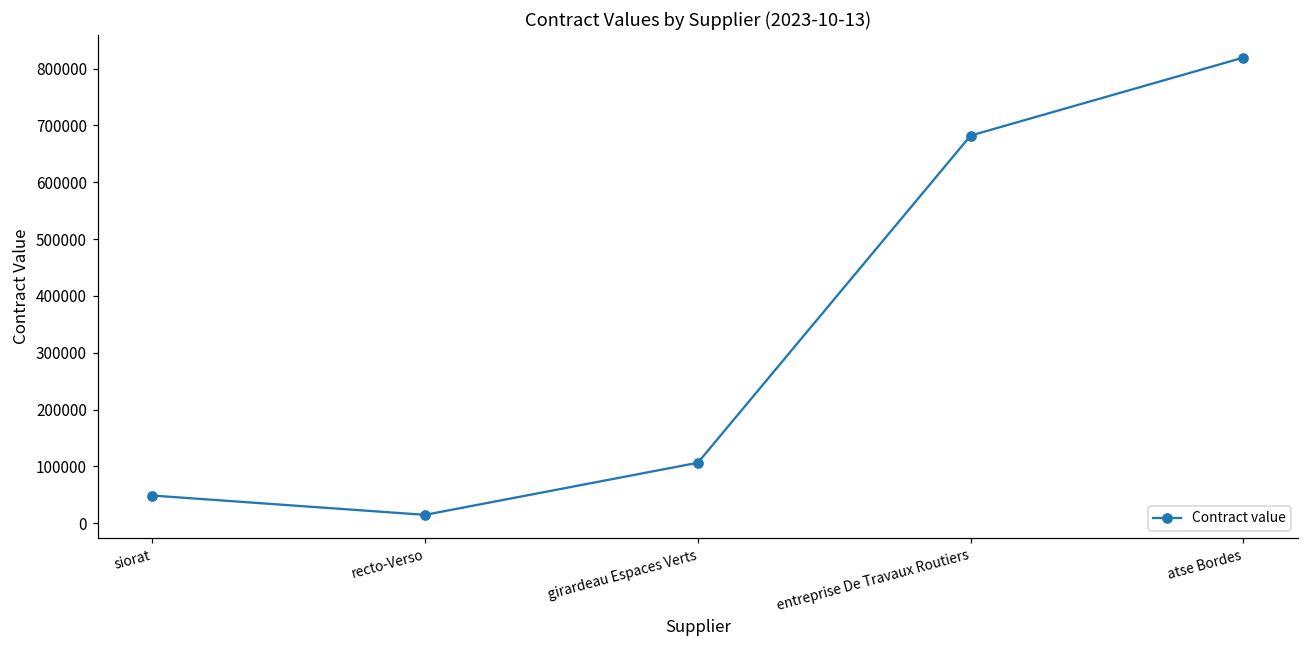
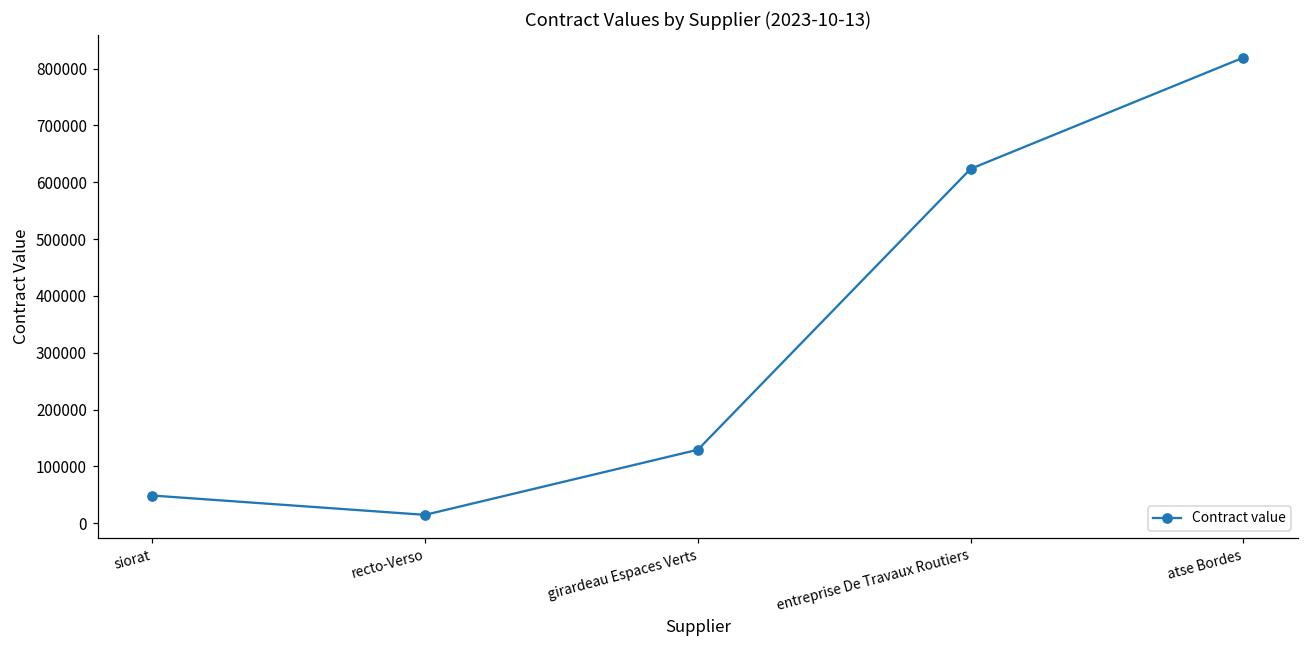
  {
    "siorat": 50000,
    "recto-Verso": 10000,
-   "girardeau Espaces Verts": 110000,
-   "entreprise De Travaux Routiers": 680000,
+   "girardeau Espaces Verts": 130000,
+   "entreprise De Travaux Routiers": 620000,
    "atse Bordes": 820000
  }
